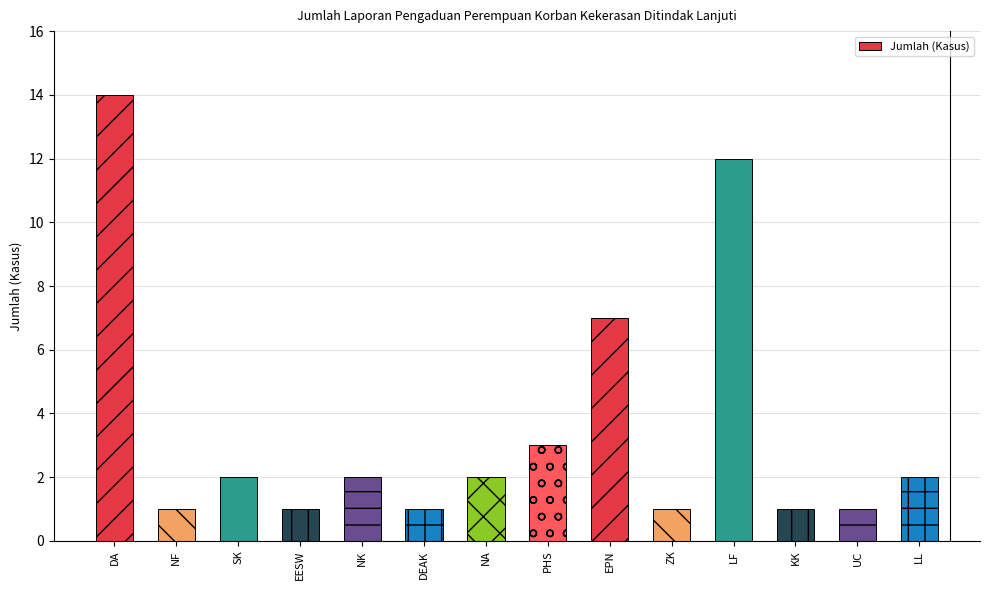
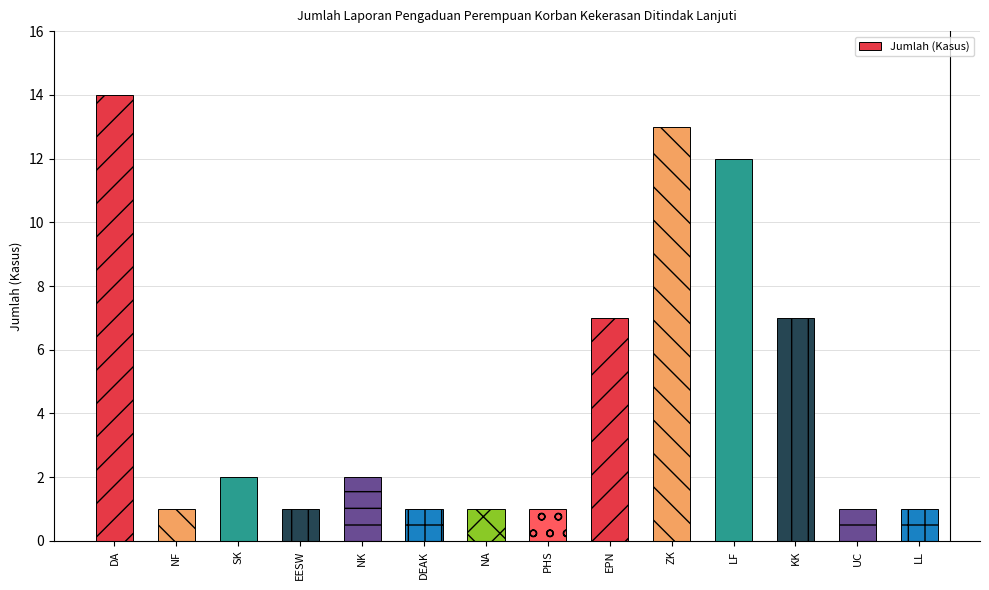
  {
    "DA": 14,
    "NF": 1,
    "SK": 2,
    "EESW": 1,
    "NK": 2,
    "DEAK": 1,
-   "NA": 2,
-   "PHS": 3,
+   "NA": 1,
+   "PHS": 1,
    "EPN": 7,
-   "ZK": 1,
+   "ZK": 13,
    "LF": 12,
-   "KK": 1,
+   "KK": 7,
    "UC": 1,
-   "LL": 2
+   "LL": 1
  }
